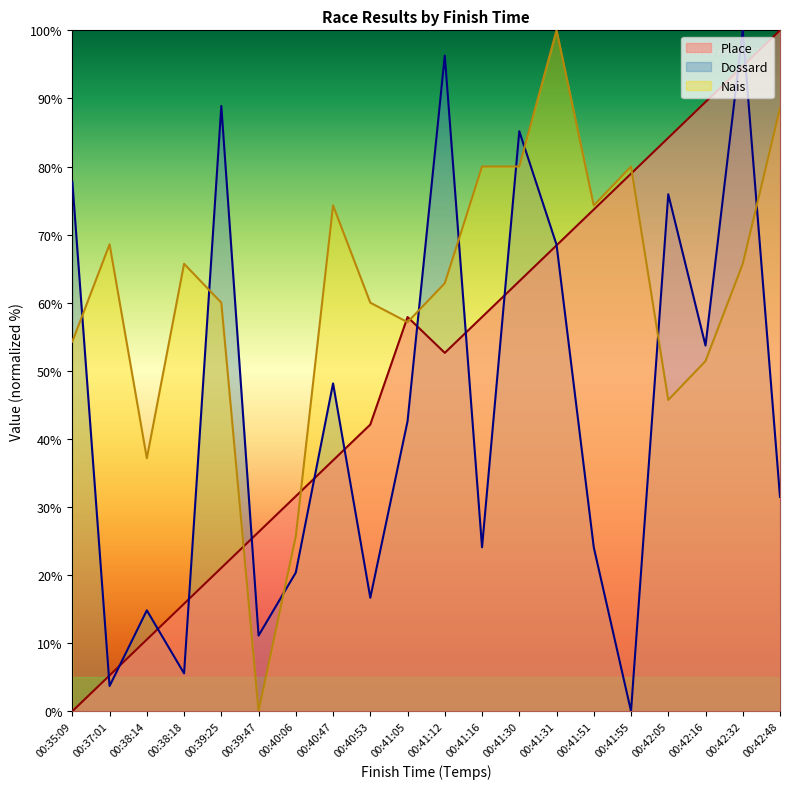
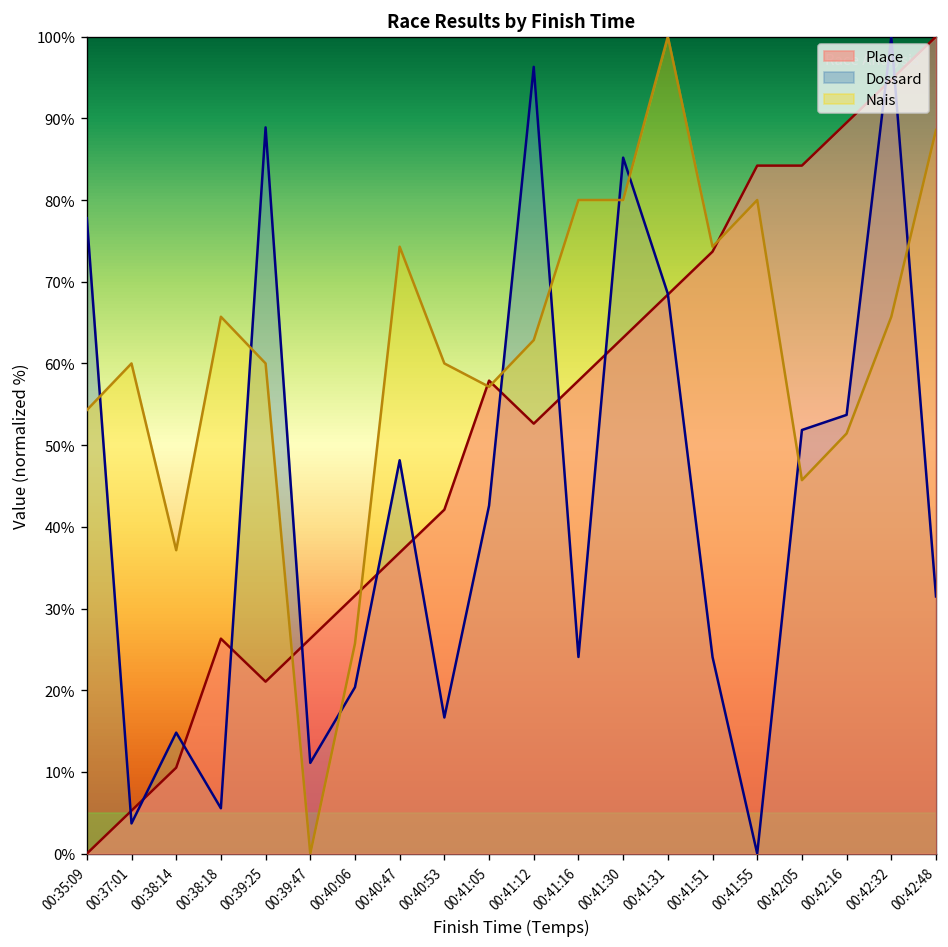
  {
    "Place": {
      "00:37:01": "5%",
      "00:38:14": "11%",
-     "00:38:18": "16%",
+     "00:38:18": "26%",
      "00:39:25": "21%",
      "00:39:47": "26%",
      "00:40:06": "32%",
      "00:40:47": "37%",
      "00:40:53": "42%",
      "00:41:05": "58%",
      "00:41:12": "53%",
      "00:41:16": "58%",
      "00:41:30": "63%",
      "00:41:51": "74%",
-     "00:41:55": "79%",
+     "00:41:55": "84%",
      "00:42:05": "84%",
      "00:42:16": "89%",
      "00:42:48": "100%"
    },
    "Dossard": {
      "00:35:09": "78%",
      "00:38:14": "15%",
      "00:38:18": "6%",
      "00:39:25": "89%",
      "00:39:47": "11%",
      "00:40:06": "20%",
      "00:40:47": "48%",
      "00:40:53": "17%",
      "00:41:05": "43%",
      "00:41:12": "96%",
      "00:41:16": "24%",
      "00:41:30": "85%",
      "00:41:51": "24%",
-     "00:42:05": "76%",
+     "00:42:05": "52%",
      "00:42:16": "54%",
      "00:42:32": "100%",
      "00:42:48": "31%"
    },
    "Nais": {
      "00:35:09": "54%",
-     "00:37:01": "69%",
+     "00:37:01": "60%",
      "00:38:14": "37%",
      "00:38:18": "66%",
      "00:39:25": "60%",
      "00:40:06": "26%",
      "00:40:47": "74%",
      "00:40:53": "60%",
      "00:41:05": "57%",
      "00:41:12": "63%",
      "00:41:16": "80%",
      "00:41:30": "80%",
      "00:41:31": "100%",
      "00:41:51": "74%",
      "00:41:55": "80%",
      "00:42:05": "46%",
      "00:42:16": "51%",
      "00:42:32": "66%",
      "00:42:48": "89%"
    }
  }
